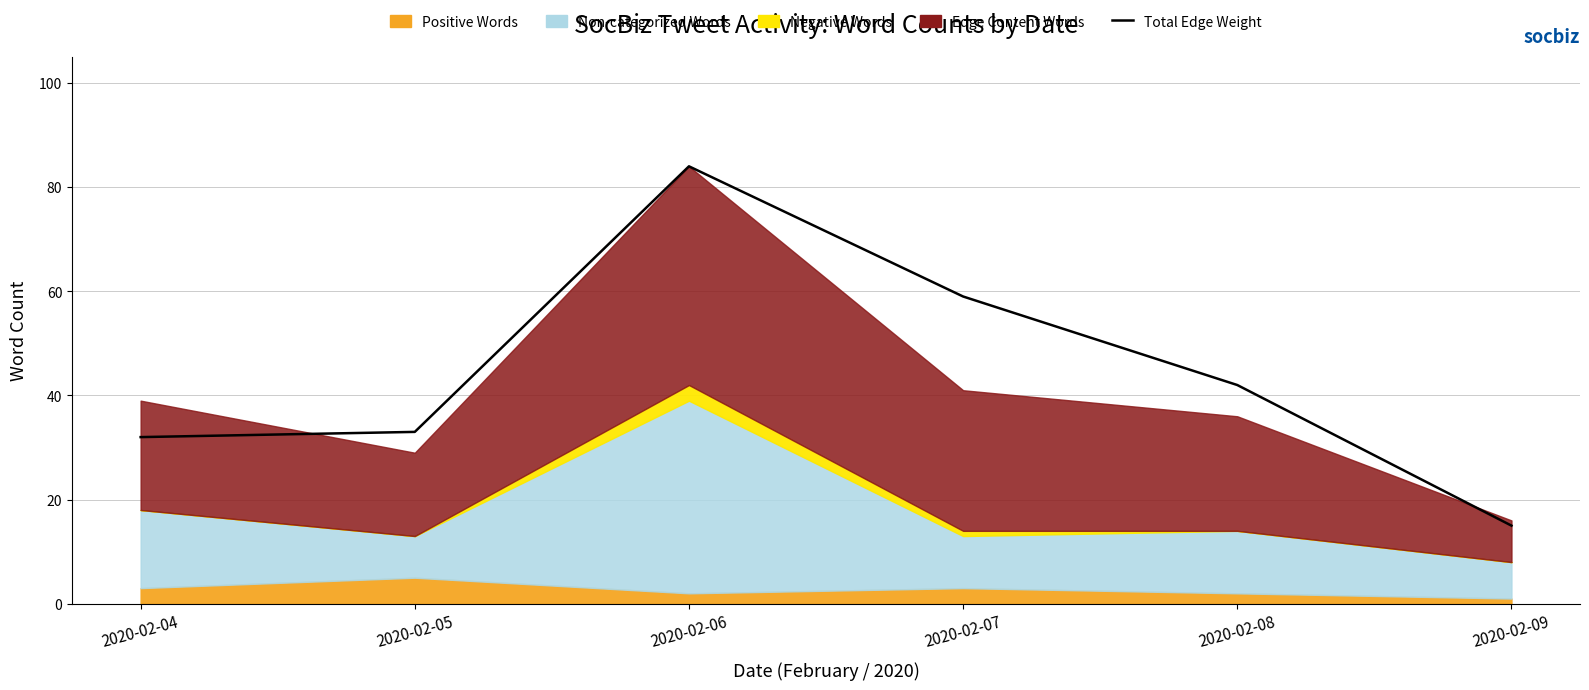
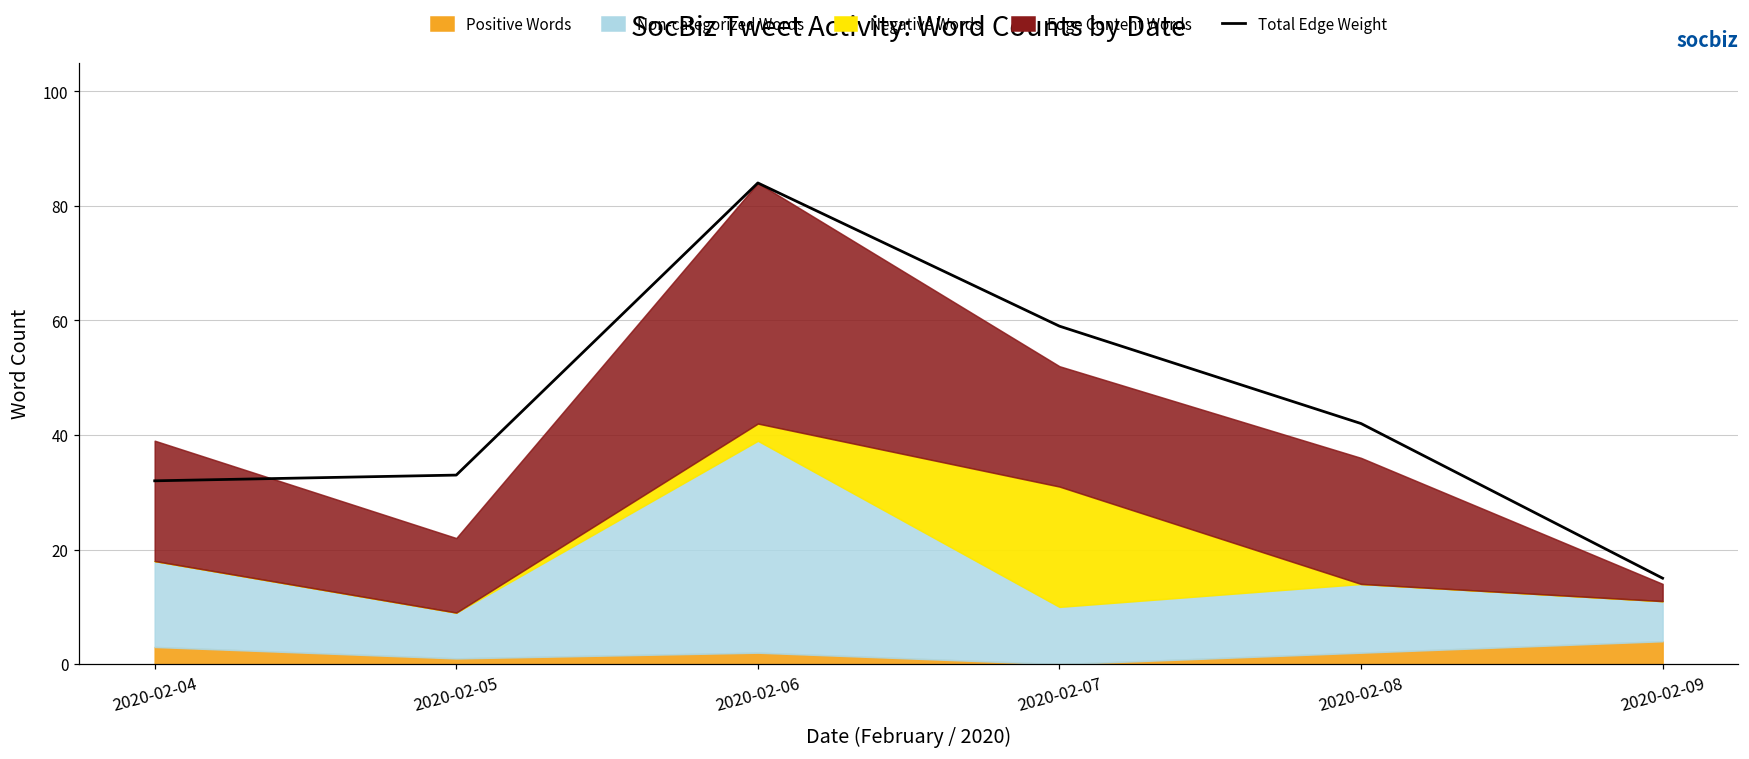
  {
    "Total Edge Weight": {
      "2020-02-04": 32,
      "2020-02-05": 33,
      "2020-02-07": 59,
      "2020-02-08": 42,
      "2020-02-09": 15
    },
    "Positive Words": {
      "2020-02-04": 3,
-     "2020-02-05": 5,
+     "2020-02-05": 1,
      "2020-02-06": 2,
-     "2020-02-07": 3,
+     "2020-02-07": 0,
      "2020-02-08": 2,
-     "2020-02-09": 1
+     "2020-02-09": 4
    },
    "Non-categorized Words": {
      "2020-02-06": 37,
      "2020-02-07": 10
    },
    "Negative Words": {
      "2020-02-06": 3,
-     "2020-02-07": 1
+     "2020-02-07": 21
    },
    "Edge Content Words": {
      "2020-02-04": 21,
-     "2020-02-05": 16,
-     "2020-02-07": 27,
+     "2020-02-05": 13,
+     "2020-02-07": 21,
      "2020-02-08": 22,
-     "2020-02-09": 8
+     "2020-02-09": 3
    }
  }
